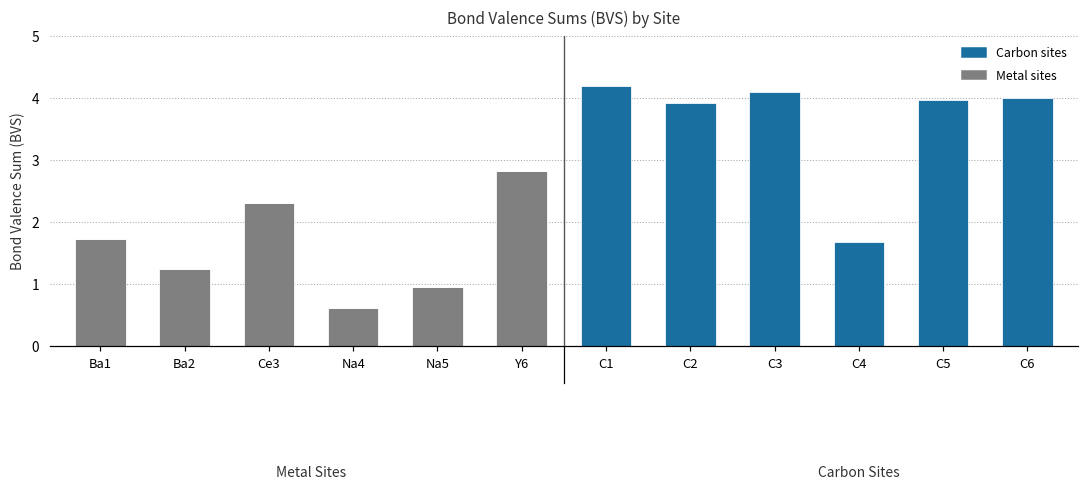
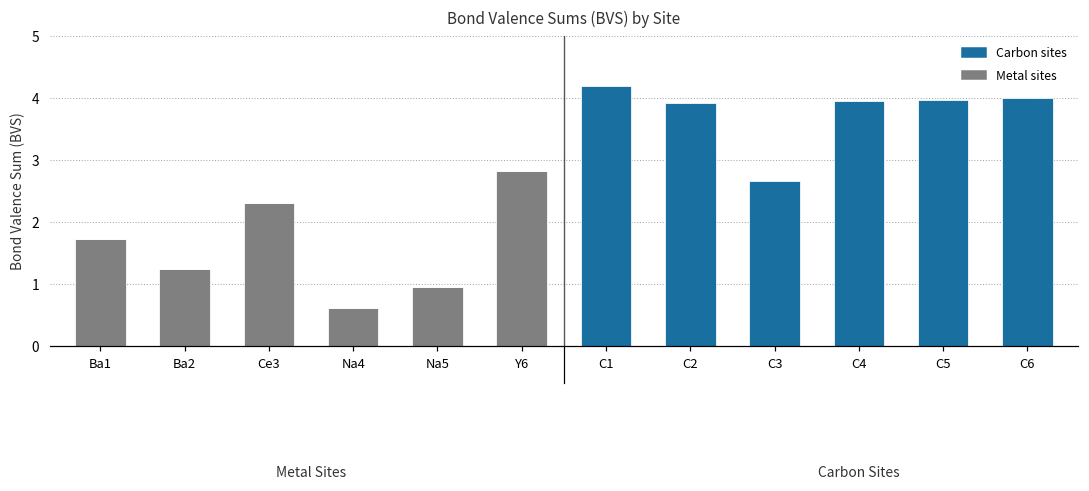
  {
    "Metal sites": {
      "Ba1": 1.7,
      "Ba2": 1.2,
      "Ce3": 2.3,
      "Na4": 0.6,
      "Na5": 1.0,
      "Y6": 2.8,
      "C1": 0.0,
      "C2": 0.0,
      "C3": 0.0,
      "C4": 0.0,
      "C5": 0.0,
      "C6": 0.0
    },
    "Carbon sites": {
-     "C3": 4.1,
-     "C4": 1.7
+     "C3": 2.7,
+     "C4": 4.0
    }
  }
